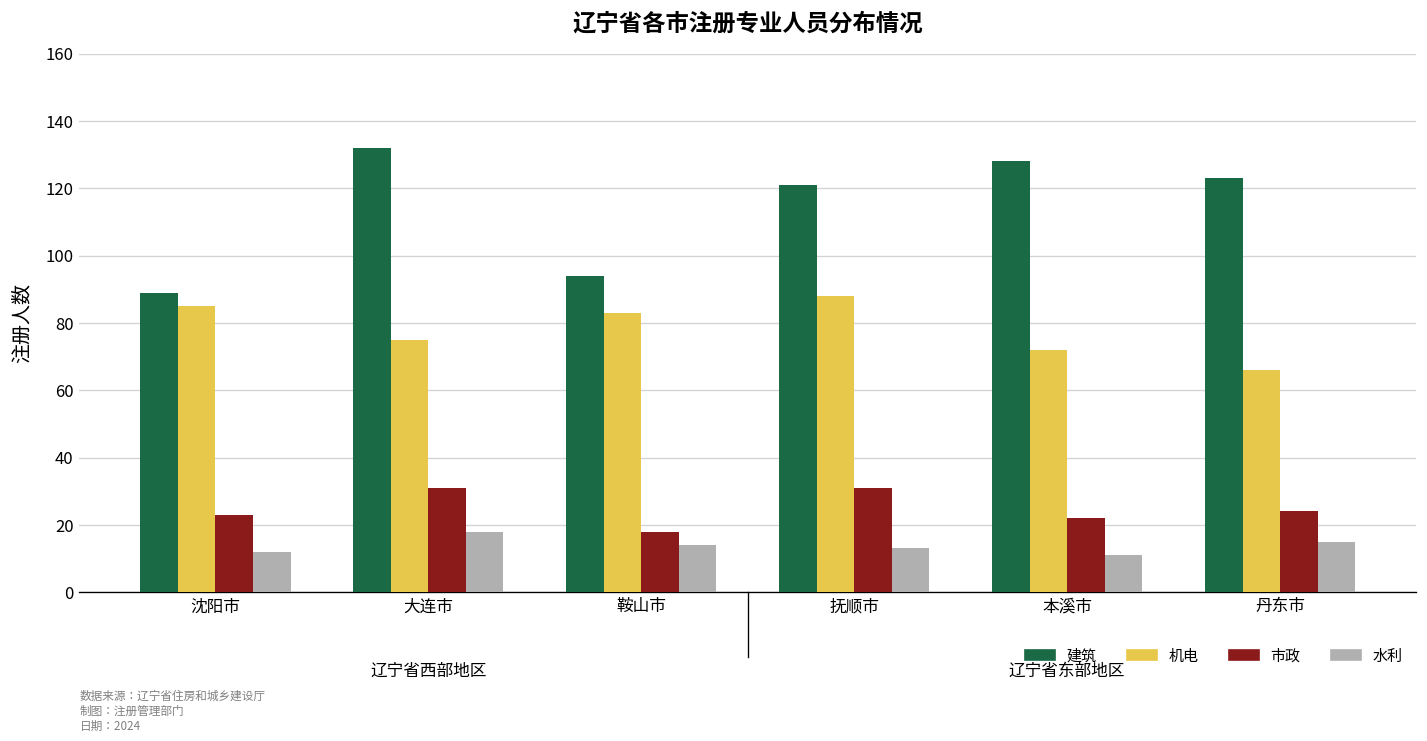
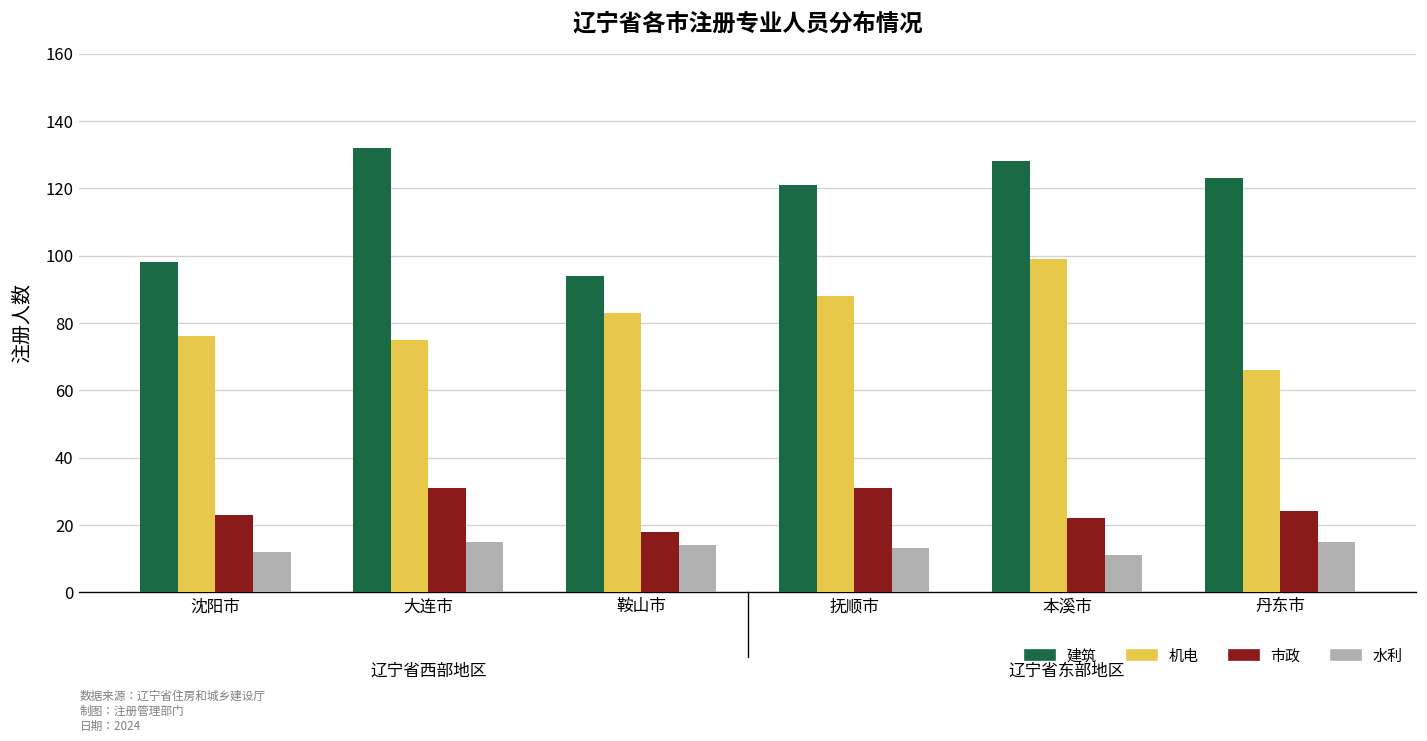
  {
    "建筑": {
-     "沈阳市": 89,
+     "沈阳市": 98,
      "大连市": 132,
      "鞍山市": 94,
      "抚顺市": 121,
      "本溪市": 128,
      "丹东市": 123
    },
    "机电": {
-     "沈阳市": 85,
+     "沈阳市": 76,
      "大连市": 75,
      "鞍山市": 83,
      "抚顺市": 88,
-     "本溪市": 72,
+     "本溪市": 99,
      "丹东市": 66
    },
    "市政": {
      "沈阳市": 23,
      "大连市": 31,
      "鞍山市": 18,
      "抚顺市": 31,
      "本溪市": 22,
      "丹东市": 24
    },
    "水利": {
      "沈阳市": 12,
-     "大连市": 18,
+     "大连市": 15,
      "鞍山市": 14,
      "抚顺市": 13,
      "本溪市": 11,
      "丹东市": 15
    }
  }
